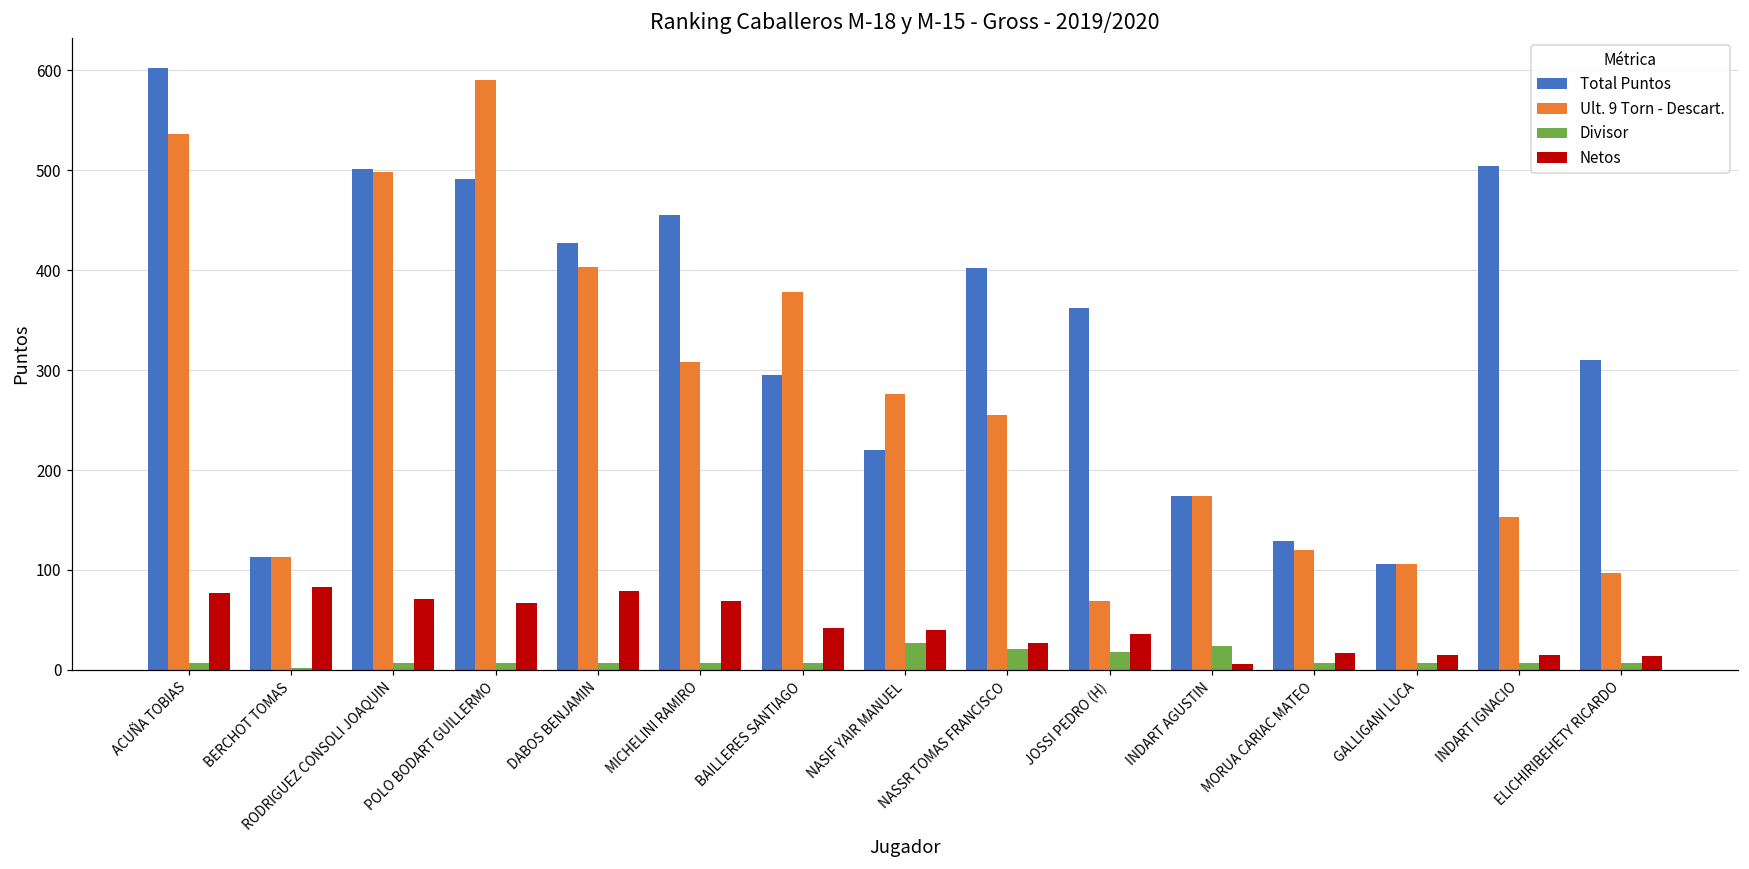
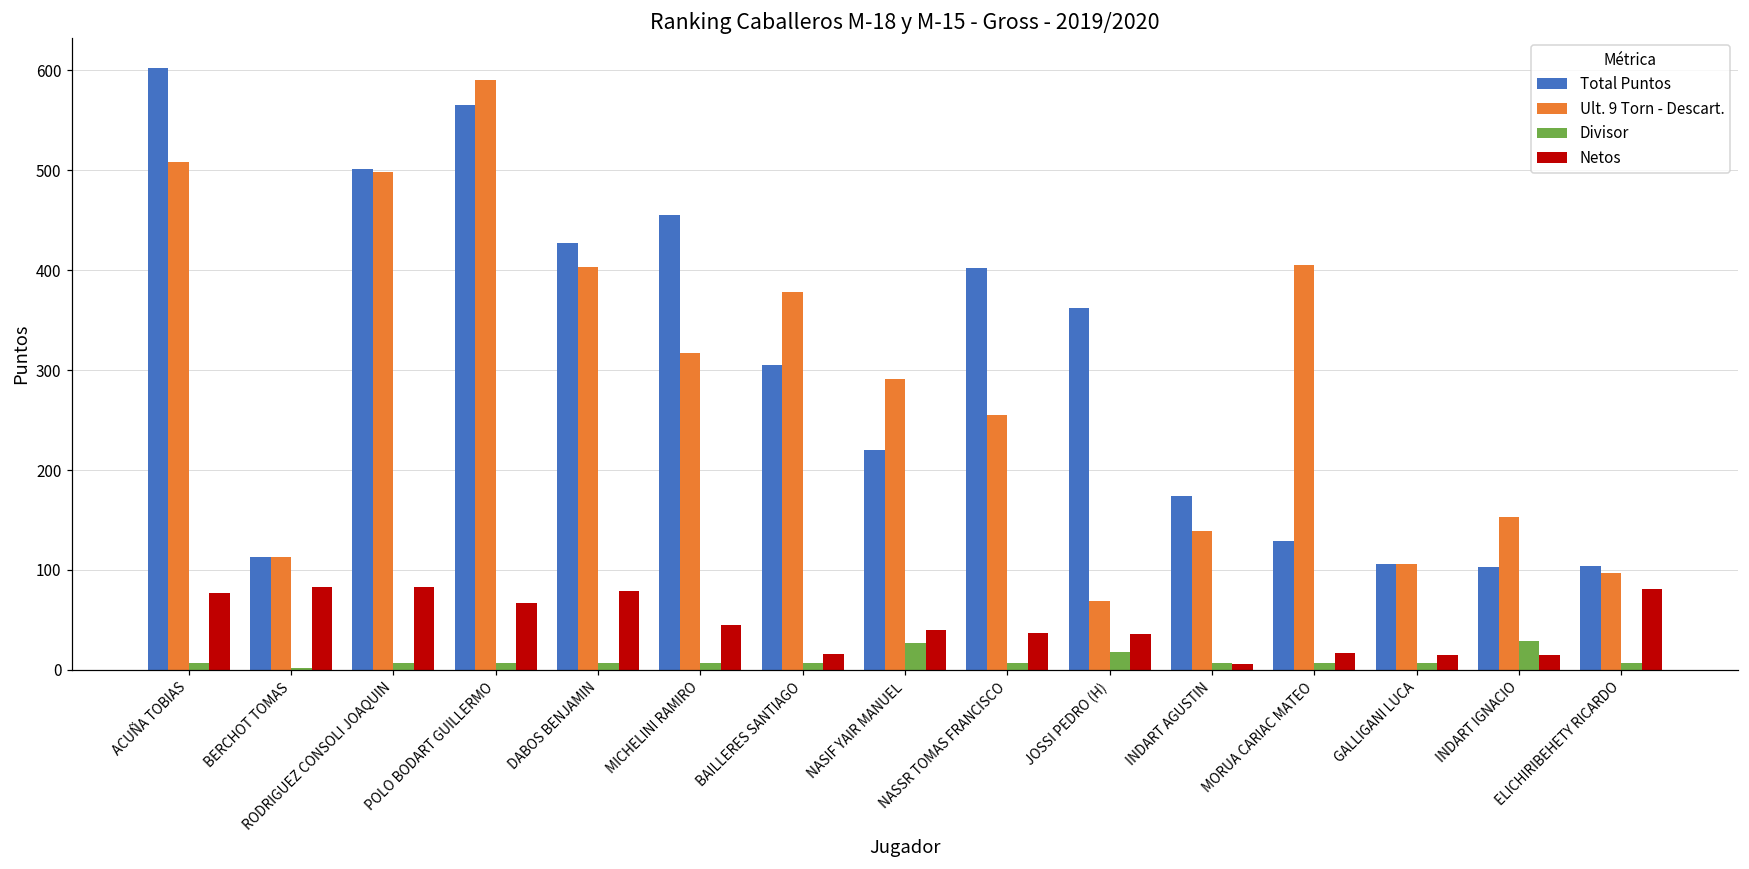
  {
    "Total Puntos": {
      "ACUÑA TOBIAS": 600,
      "BERCHOT TOMAS": 110,
      "RODRIGUEZ CONSOLI JOAQUIN": 500,
-     "POLO BODART GUILLERMO": 490,
+     "POLO BODART GUILLERMO": 570,
      "DABOS BENJAMIN": 430,
      "MICHELINI RAMIRO": 450,
-     "BAILLERES SANTIAGO": 290,
+     "BAILLERES SANTIAGO": 310,
      "NASIF YAIR MANUEL": 220,
      "NASSR TOMAS FRANCISCO": 400,
      "JOSSI PEDRO (H)": 360,
      "INDART AGUSTIN": 170,
      "MORUA CARIAC MATEO": 130,
      "GALLIGANI LUCA": 110,
-     "INDART IGNACIO": 500,
-     "ELICHIRIBEHETY RICARDO": 310
+     "INDART IGNACIO": 100,
+     "ELICHIRIBEHETY RICARDO": 100
    },
    "Ult. 9 Torn - Descart.": {
-     "ACUÑA TOBIAS": 540,
+     "ACUÑA TOBIAS": 510,
      "BERCHOT TOMAS": 110,
      "RODRIGUEZ CONSOLI JOAQUIN": 500,
      "POLO BODART GUILLERMO": 590,
      "DABOS BENJAMIN": 400,
-     "MICHELINI RAMIRO": 310,
+     "MICHELINI RAMIRO": 320,
      "BAILLERES SANTIAGO": 380,
-     "NASIF YAIR MANUEL": 280,
+     "NASIF YAIR MANUEL": 290,
      "NASSR TOMAS FRANCISCO": 260,
      "JOSSI PEDRO (H)": 70,
-     "INDART AGUSTIN": 170,
-     "MORUA CARIAC MATEO": 120,
+     "INDART AGUSTIN": 140,
+     "MORUA CARIAC MATEO": 410,
      "GALLIGANI LUCA": 110,
      "INDART IGNACIO": 150,
      "ELICHIRIBEHETY RICARDO": 100
    },
    "Divisor": {
      "ACUÑA TOBIAS": 10,
      "RODRIGUEZ CONSOLI JOAQUIN": 10,
      "POLO BODART GUILLERMO": 10,
      "DABOS BENJAMIN": 10,
      "MICHELINI RAMIRO": 10,
      "BAILLERES SANTIAGO": 10,
      "NASIF YAIR MANUEL": 30,
-     "NASSR TOMAS FRANCISCO": 20,
+     "NASSR TOMAS FRANCISCO": 10,
      "JOSSI PEDRO (H)": 20,
-     "INDART AGUSTIN": 20,
+     "INDART AGUSTIN": 10,
      "MORUA CARIAC MATEO": 10,
      "GALLIGANI LUCA": 10,
-     "INDART IGNACIO": 10,
+     "INDART IGNACIO": 30,
      "ELICHIRIBEHETY RICARDO": 10
    },
    "Netos": {
      "ACUÑA TOBIAS": 80,
      "BERCHOT TOMAS": 80,
-     "RODRIGUEZ CONSOLI JOAQUIN": 70,
+     "RODRIGUEZ CONSOLI JOAQUIN": 80,
      "POLO BODART GUILLERMO": 70,
      "DABOS BENJAMIN": 80,
-     "MICHELINI RAMIRO": 70,
-     "BAILLERES SANTIAGO": 40,
+     "MICHELINI RAMIRO": 50,
+     "BAILLERES SANTIAGO": 20,
      "NASIF YAIR MANUEL": 40,
-     "NASSR TOMAS FRANCISCO": 30,
+     "NASSR TOMAS FRANCISCO": 40,
      "JOSSI PEDRO (H)": 40,
      "INDART AGUSTIN": 10,
      "MORUA CARIAC MATEO": 20,
      "GALLIGANI LUCA": 20,
      "INDART IGNACIO": 10,
-     "ELICHIRIBEHETY RICARDO": 10
+     "ELICHIRIBEHETY RICARDO": 80
    }
  }
